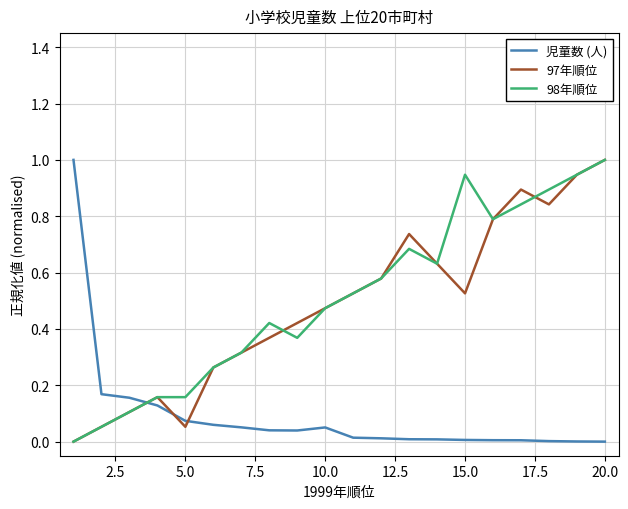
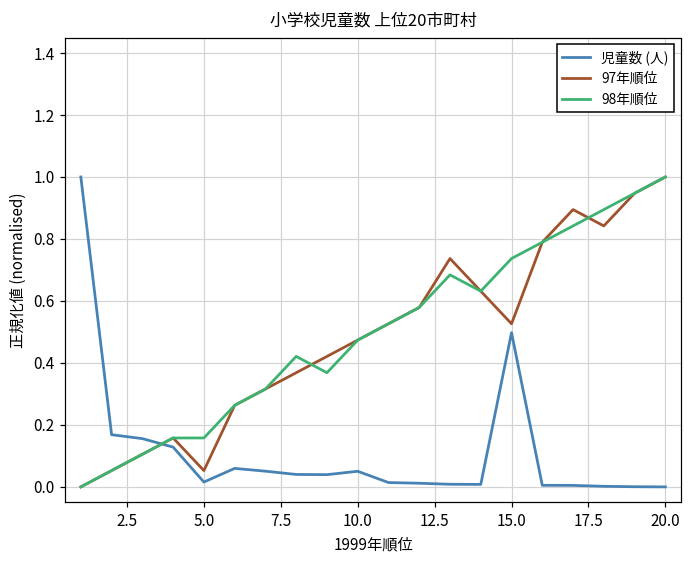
  {
    "児童数 (人)": {
-     "5.0": 0.07,
+     "5.0": 0.02,
      "10.0": 0.05,
-     "15.0": 0.01,
+     "15.0": 0.50,
      "20.0": 0.00
    },
    "97年順位": {
      "5.0": 0.05,
      "15.0": 0.53
    },
    "98年順位": {
      "5.0": 0.16,
-     "15.0": 0.95
+     "15.0": 0.74
    }
  }
